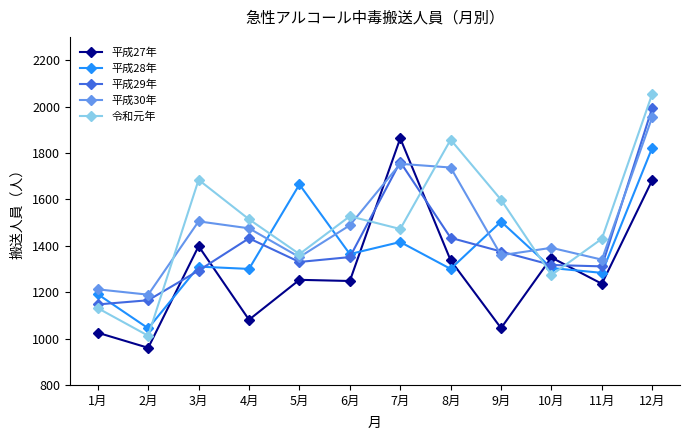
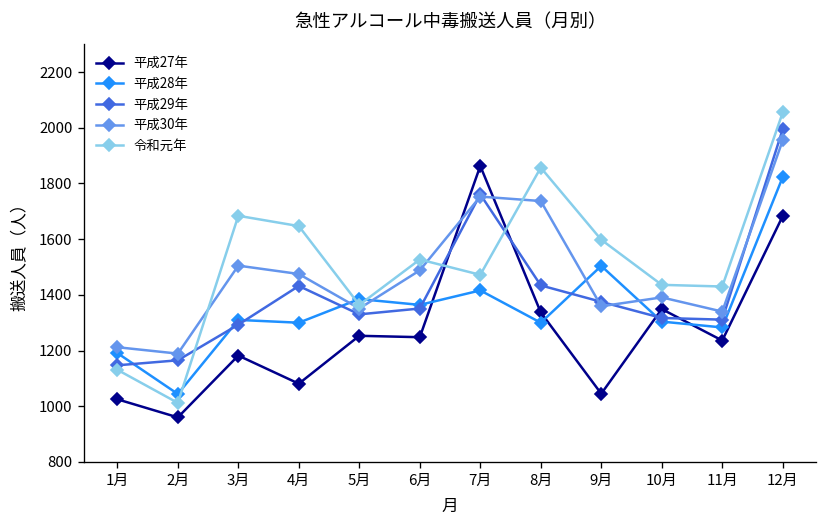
  {
    "平成27年": {
      "1月": 1030,
      "2月": 960,
-     "3月": 1400,
+     "3月": 1180,
      "4月": 1080,
      "5月": 1250,
      "6月": 1250,
      "7月": 1860,
      "8月": 1340,
      "9月": 1050,
      "10月": 1350,
      "11月": 1240,
      "12月": 1680
    },
    "平成28年": {
      "1月": 1190,
      "2月": 1040,
      "3月": 1310,
      "4月": 1300,
-     "5月": 1660,
+     "5月": 1390,
      "6月": 1360,
      "7月": 1420,
      "8月": 1300,
      "9月": 1500,
      "10月": 1300,
      "11月": 1280,
      "12月": 1820
    },
    "令和元年": {
      "1月": 1130,
      "2月": 1010,
      "3月": 1680,
-     "4月": 1510,
+     "4月": 1650,
      "5月": 1360,
      "6月": 1530,
      "7月": 1470,
      "8月": 1860,
      "9月": 1600,
-     "10月": 1270,
+     "10月": 1440,
      "11月": 1430,
      "12月": 2060
    }
  }
